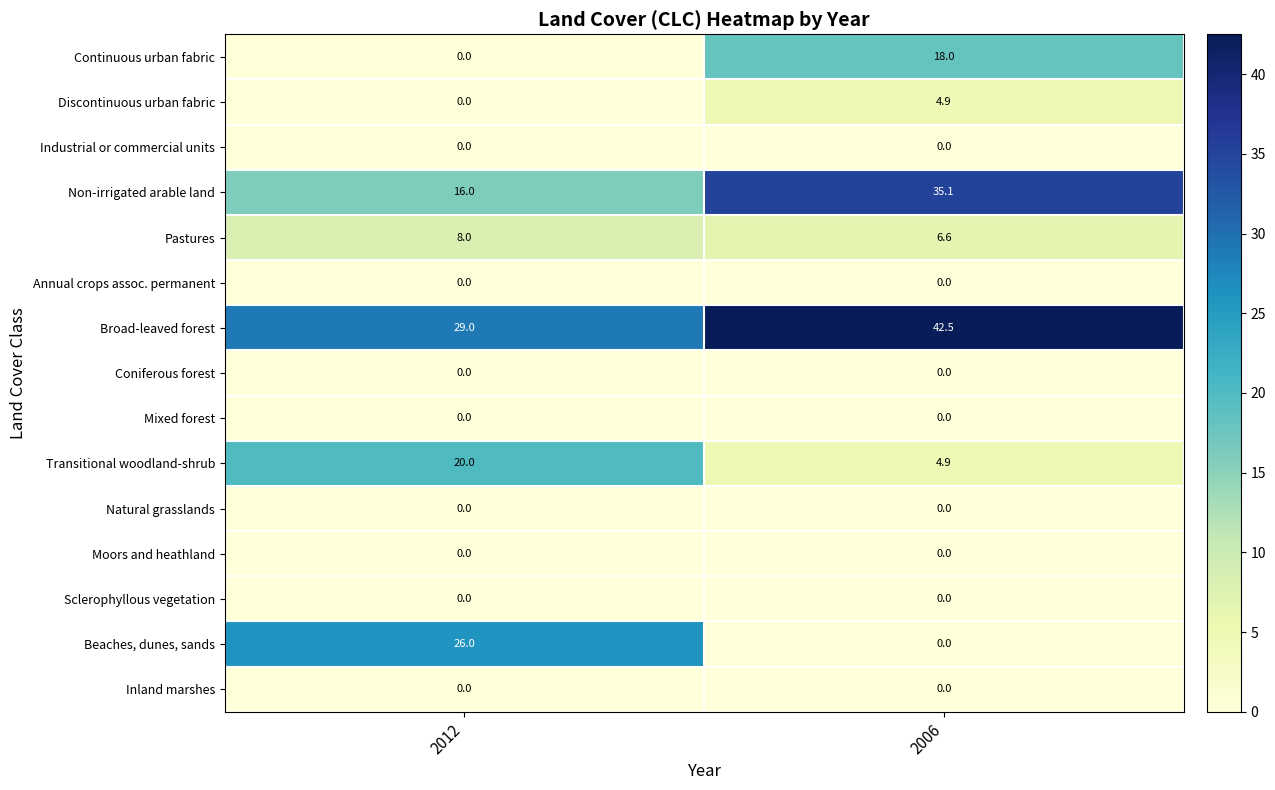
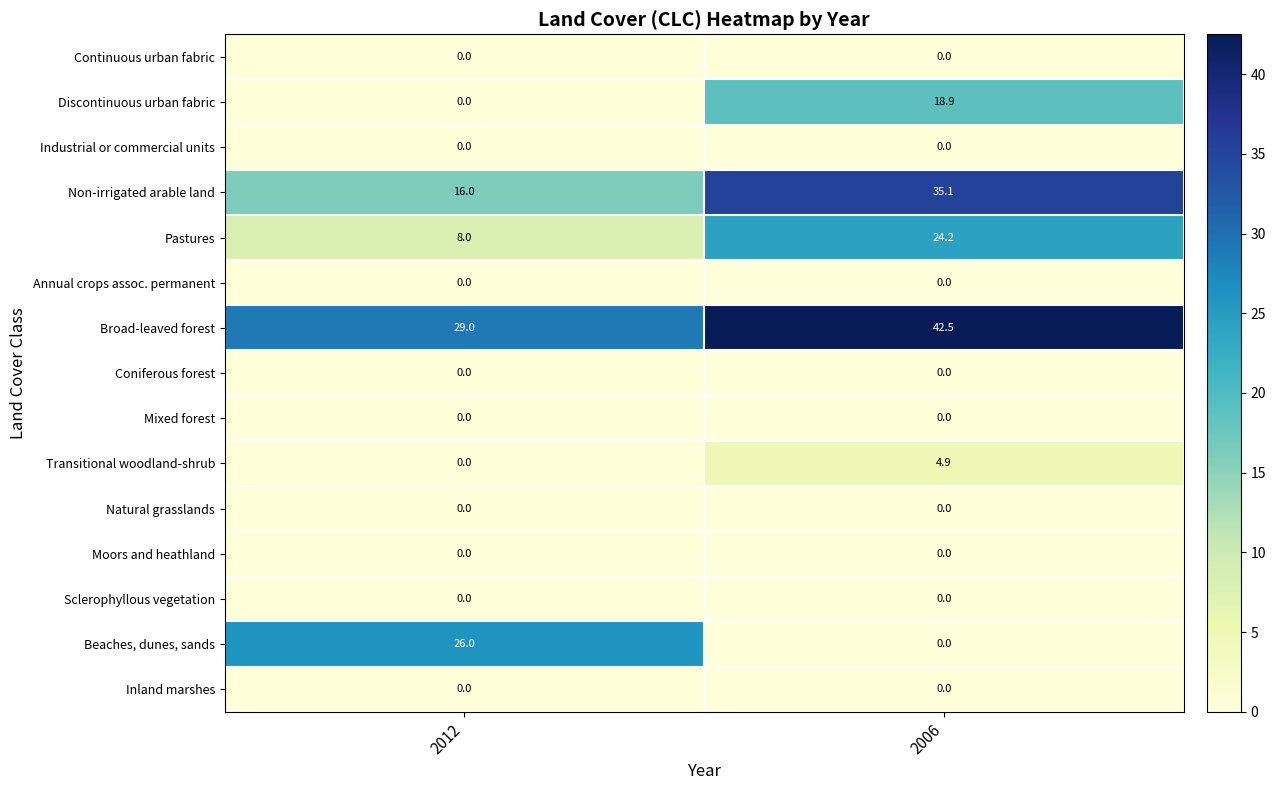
  {
    "Continuous urban fabric": {
      "2012": 0.0,
-     "2006": 18.0
+     "2006": 0.0
    },
    "Discontinuous urban fabric": {
      "2012": 0.0,
-     "2006": 4.9
+     "2006": 18.9
    },
    "Industrial or commercial units": {
      "2012": 0.0,
      "2006": 0.0
    },
    "Non-irrigated arable land": {
      "2012": 16.0,
      "2006": 35.1
    },
    "Pastures": {
      "2012": 8.0,
-     "2006": 6.6
+     "2006": 24.2
    },
    "Annual crops assoc. permanent": {
      "2012": 0.0,
      "2006": 0.0
    },
    "Broad-leaved forest": {
      "2012": 29.0,
      "2006": 42.5
    },
    "Coniferous forest": {
      "2012": 0.0,
      "2006": 0.0
    },
    "Mixed forest": {
      "2012": 0.0,
      "2006": 0.0
    },
    "Transitional woodland-shrub": {
-     "2012": 20.0,
+     "2012": 0.0,
      "2006": 4.9
    },
    "Natural grasslands": {
      "2012": 0.0,
      "2006": 0.0
    },
    "Moors and heathland": {
      "2012": 0.0,
      "2006": 0.0
    },
    "Sclerophyllous vegetation": {
      "2012": 0.0,
      "2006": 0.0
    },
    "Beaches, dunes, sands": {
      "2012": 26.0,
      "2006": 0.0
    },
    "Inland marshes": {
      "2012": 0.0,
      "2006": 0.0
    }
  }
